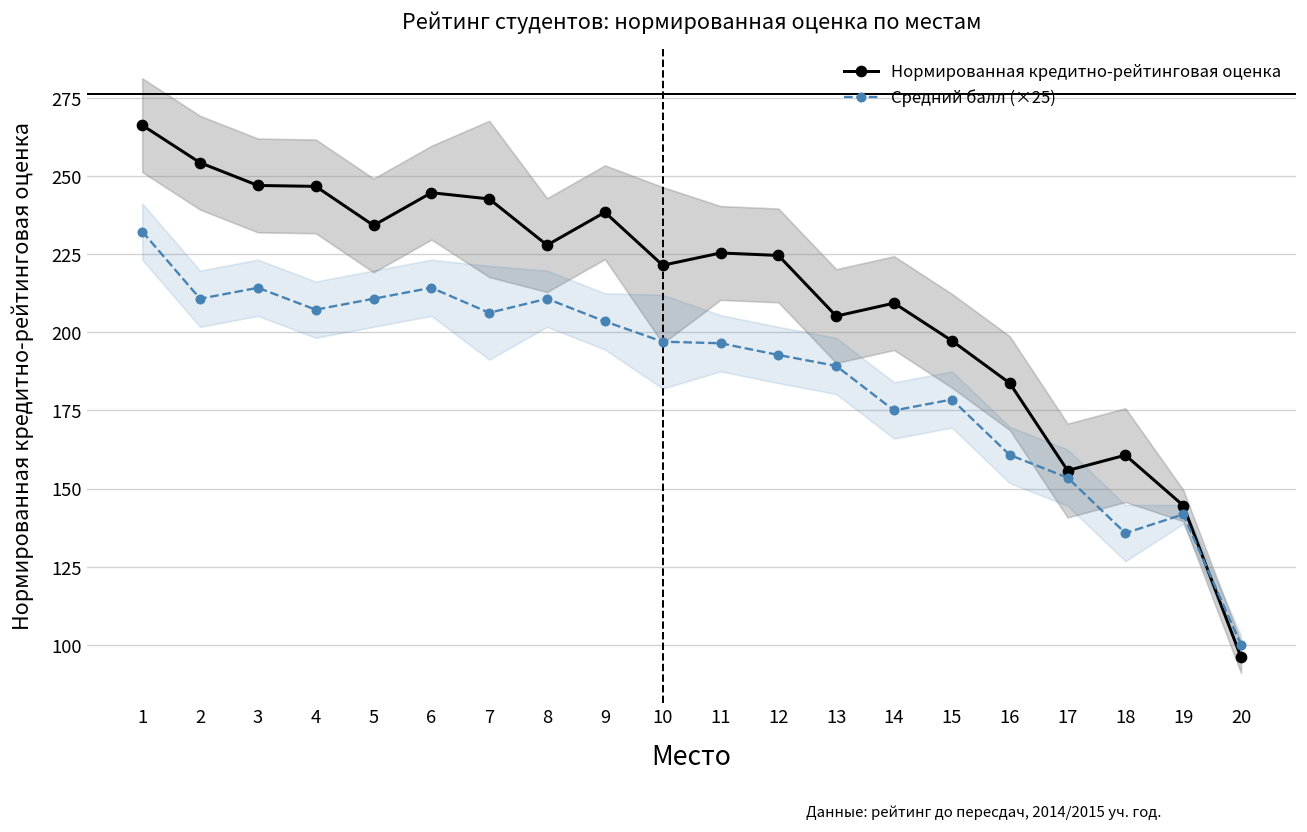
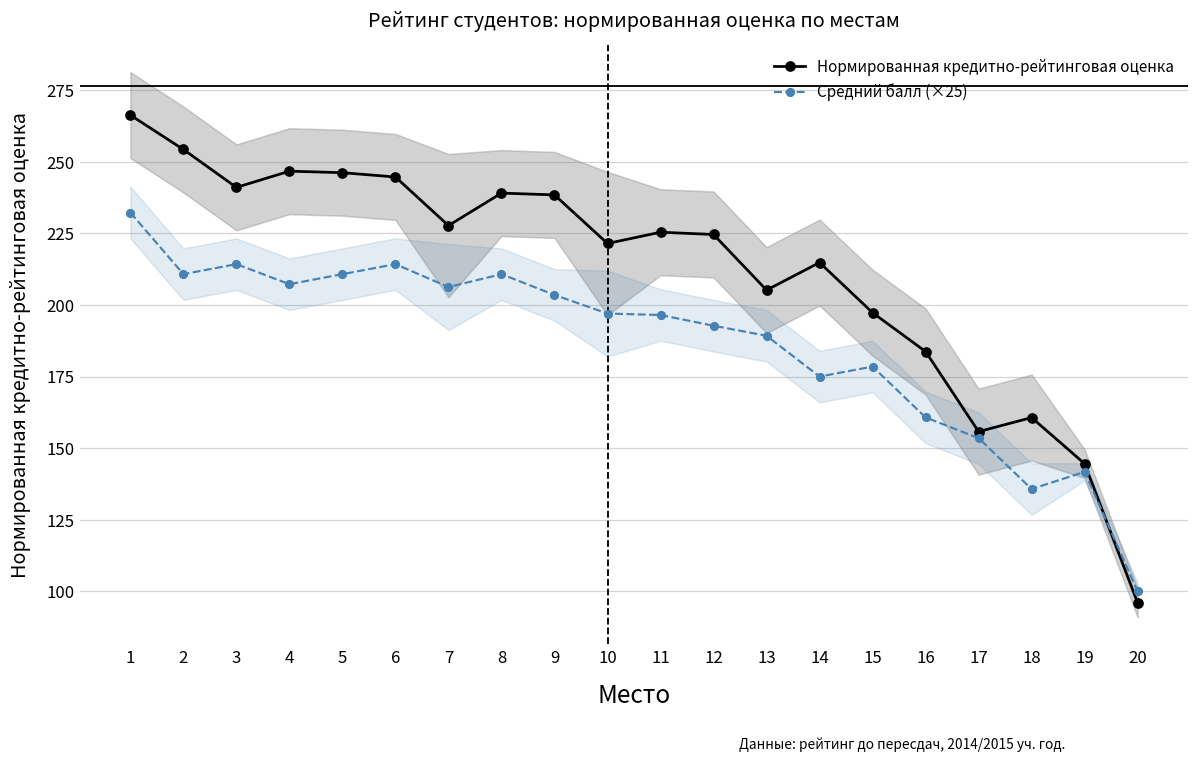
  {
    "Нормированная кредитно-рейтинговая оценка": {
      "1": 266,
      "2": 254,
-     "3": 247,
+     "3": 241,
      "4": 247,
-     "5": 234,
+     "5": 246,
      "6": 245,
-     "7": 243,
-     "8": 228,
+     "7": 228,
+     "8": 239,
      "9": 238,
      "10": 221,
      "11": 225,
      "12": 225,
      "13": 205,
-     "14": 209,
+     "14": 215,
      "15": 197,
      "16": 184,
      "17": 156,
      "18": 161,
      "20": 96
    }
  }
